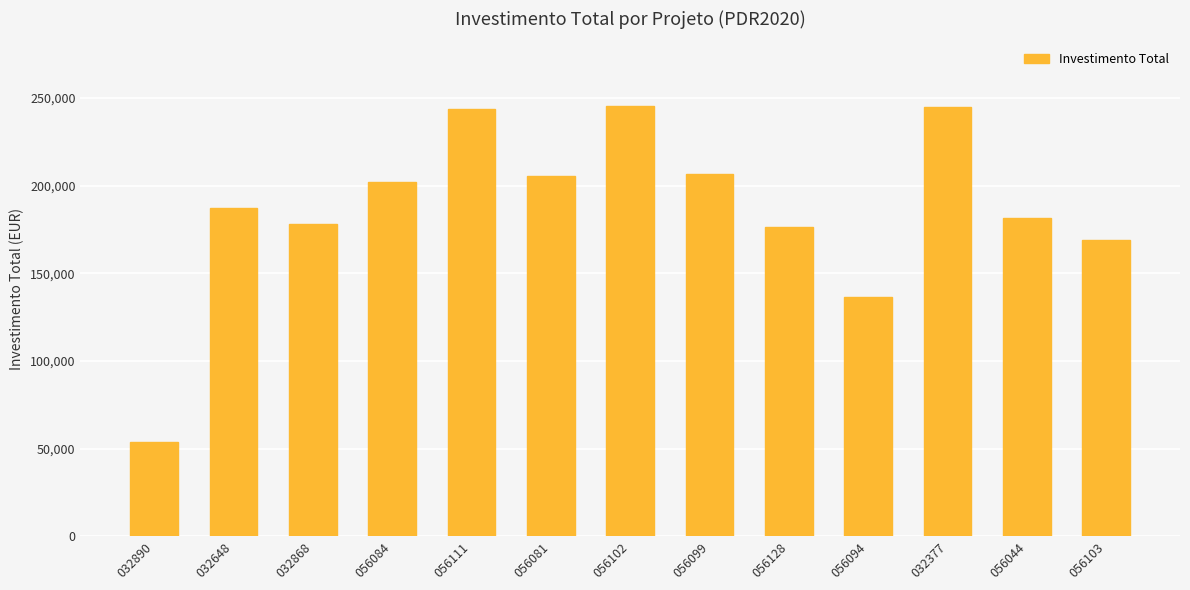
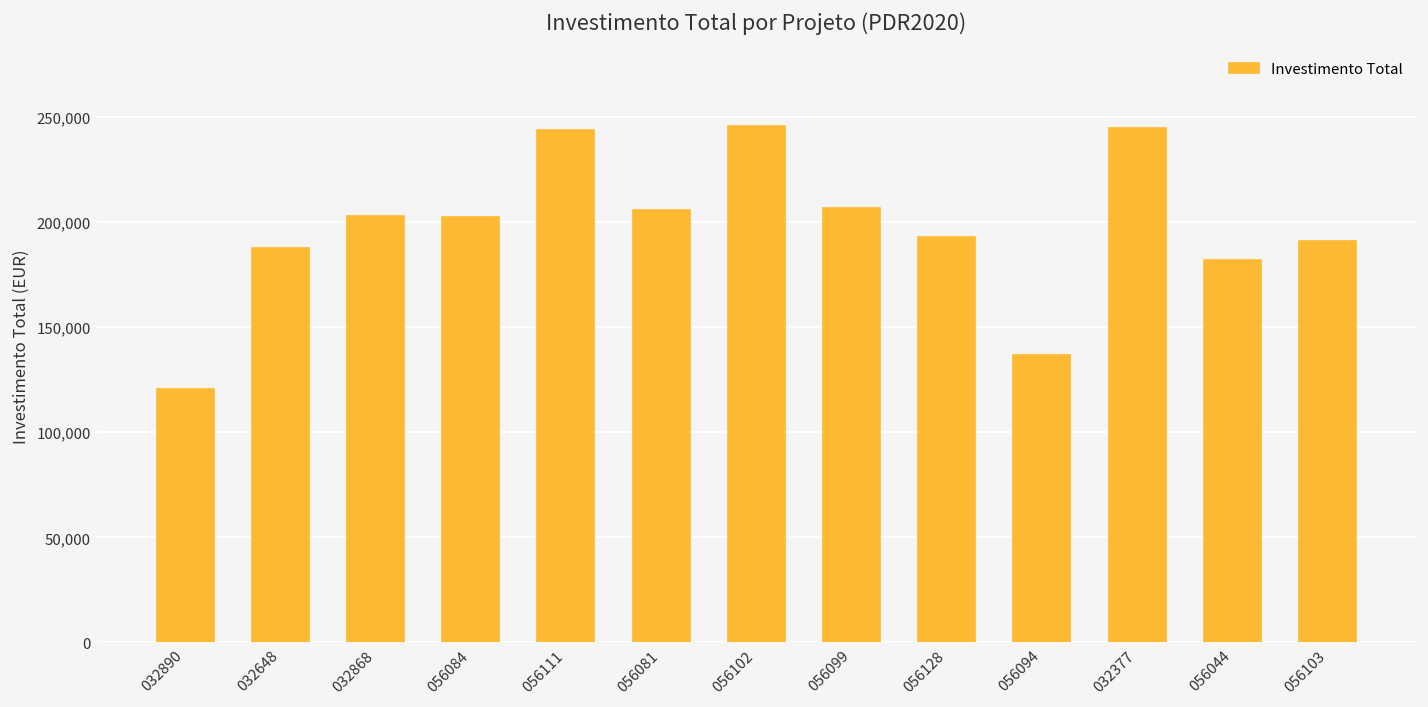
  {
-   "032890": "54,000",
+   "032890": "120,000",
    "032648": "187,000",
-   "032868": "178,000",
+   "032868": "203,000",
    "056084": "202,000",
    "056111": "244,000",
    "056081": "206,000",
    "056102": "245,000",
    "056099": "207,000",
-   "056128": "176,000",
+   "056128": "193,000",
    "056094": "136,000",
    "032377": "245,000",
    "056044": "182,000",
-   "056103": "169,000"
+   "056103": "191,000"
  }
